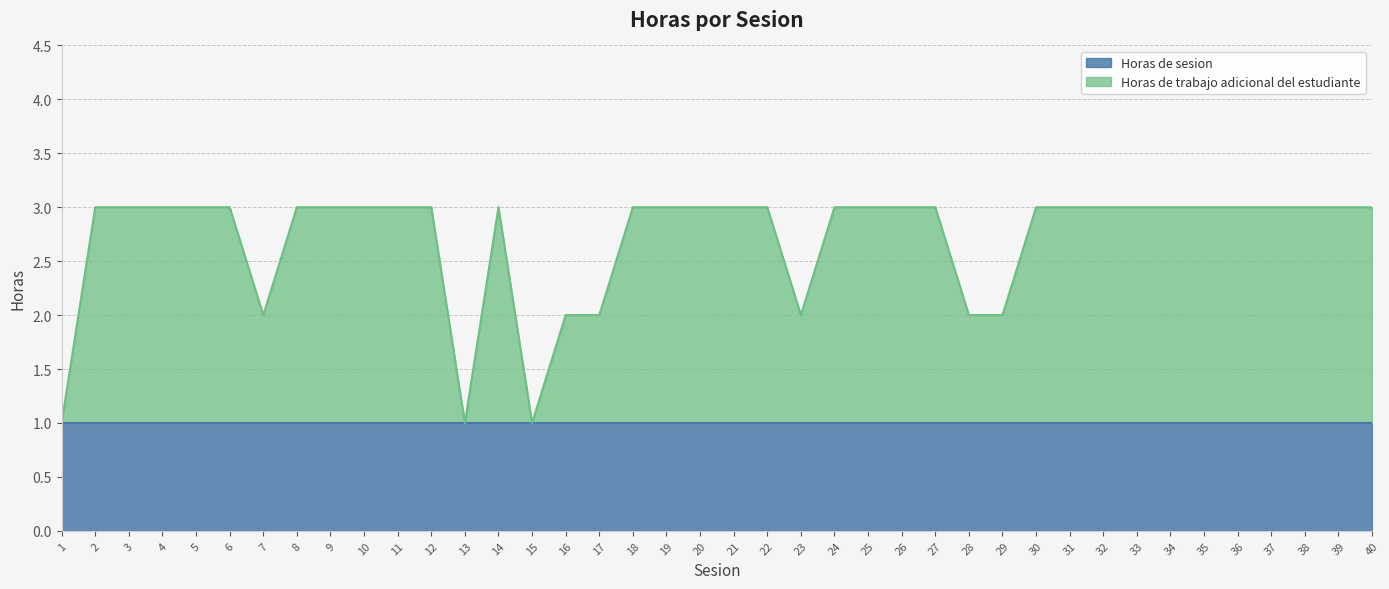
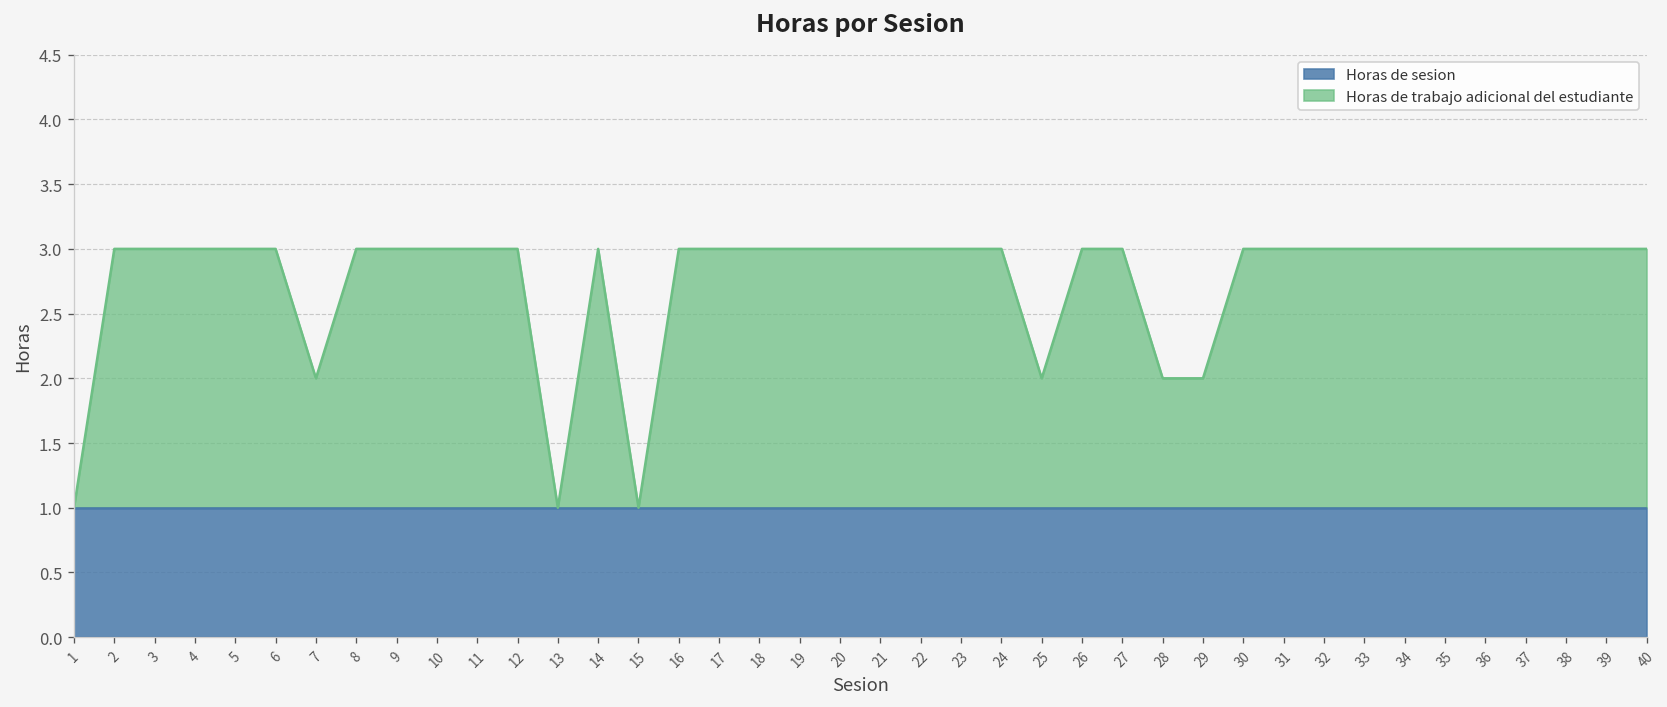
  {
    "Horas de sesion": {
      "2": 1.00,
      "3": 1.00,
      "4": 1.00,
      "5": 1.00,
      "6": 1.00,
      "7": 1.00,
      "8": 1.00,
      "9": 1.00,
      "10": 1.00,
      "11": 1.00,
      "12": 1.00,
      "14": 1.00,
      "16": 1.00,
      "17": 1.00,
      "18": 1.00,
      "19": 1.00,
      "20": 1.00,
      "21": 1.00,
      "22": 1.00,
      "23": 1.00,
      "24": 1.00,
      "25": 1.00,
      "26": 1.00,
      "27": 1.00,
      "28": 1.00,
      "29": 1.00,
      "30": 1.00,
      "31": 1.00,
      "32": 1.00,
      "33": 1.00,
      "34": 1.00,
      "35": 1.00,
      "36": 1.00,
      "37": 1.00,
      "38": 1.00,
      "39": 1.00,
      "40": 1.00
    },
    "Horas de trabajo adicional del estudiante": {
      "2": 3.00,
      "3": 3.00,
      "4": 3.00,
      "5": 3.00,
      "6": 3.00,
      "7": 2.00,
      "8": 3.00,
      "9": 3.00,
      "10": 3.00,
      "11": 3.00,
      "12": 3.00,
      "14": 3.00,
-     "16": 2.00,
-     "17": 2.00,
+     "16": 3.00,
+     "17": 3.00,
      "18": 3.00,
      "19": 3.00,
      "20": 3.00,
      "21": 3.00,
      "22": 3.00,
-     "23": 2.00,
+     "23": 3.00,
      "24": 3.00,
-     "25": 3.00,
+     "25": 2.00,
      "26": 3.00,
      "27": 3.00,
      "28": 2.00,
      "29": 2.00,
      "30": 3.00,
      "31": 3.00,
      "32": 3.00,
      "33": 3.00,
      "34": 3.00,
      "35": 3.00,
      "36": 3.00,
      "37": 3.00,
      "38": 3.00,
      "39": 3.00,
      "40": 3.00
    }
  }
